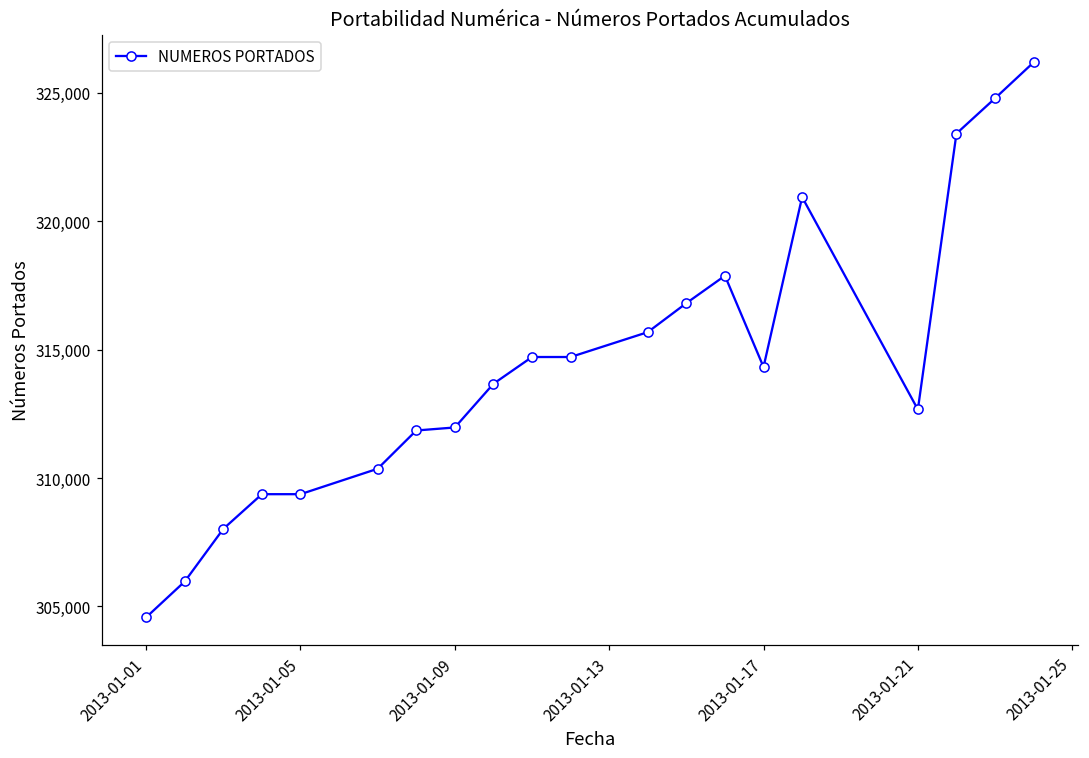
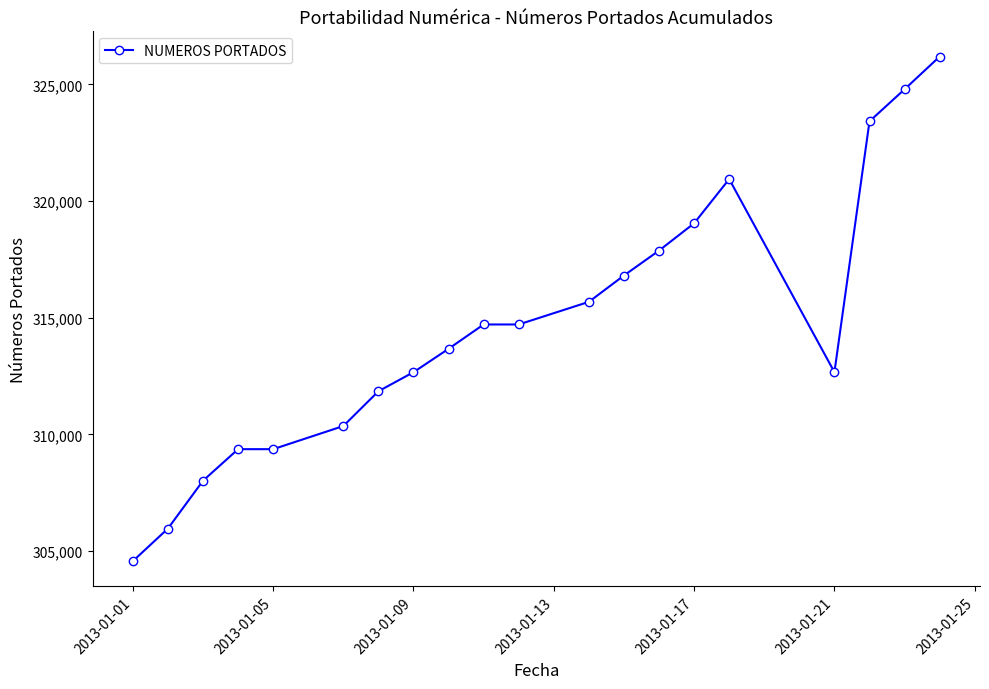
  {
    "2013-01-01": "304,600",
    "2013-01-05": "309,400",
-   "2013-01-09": "312,000",
-   "2013-01-17": "314,300",
+   "2013-01-09": "312,700",
+   "2013-01-17": "319,000",
    "2013-01-21": "312,700"
  }
